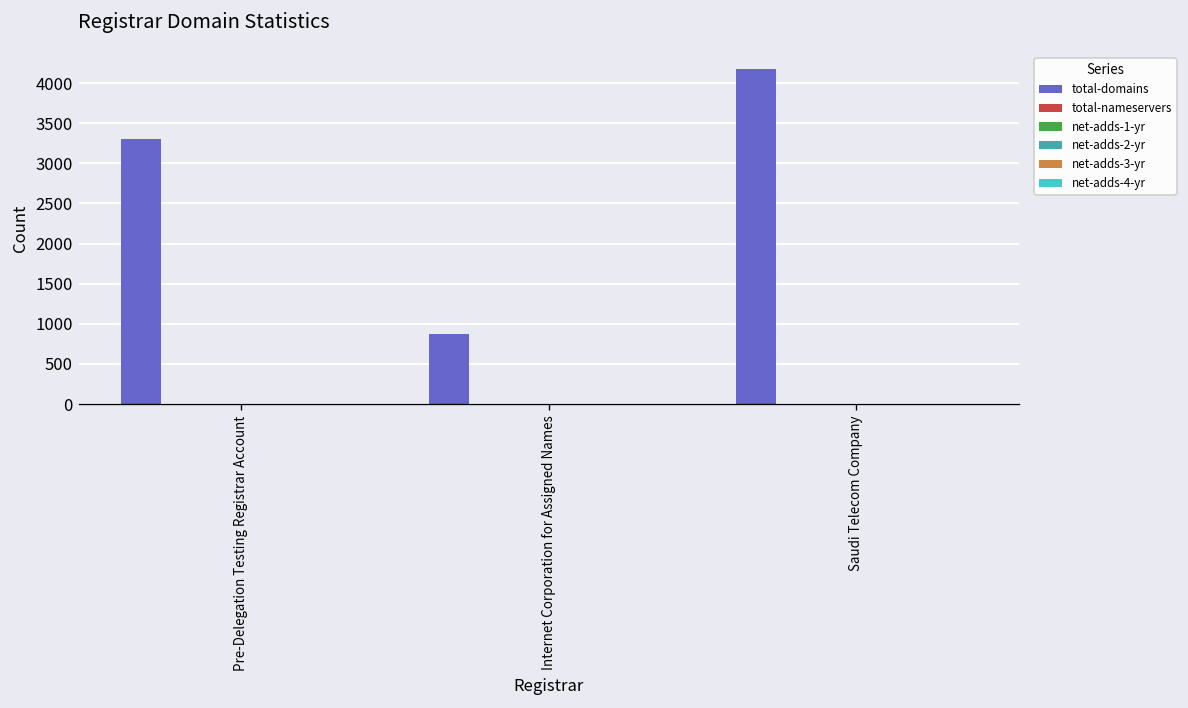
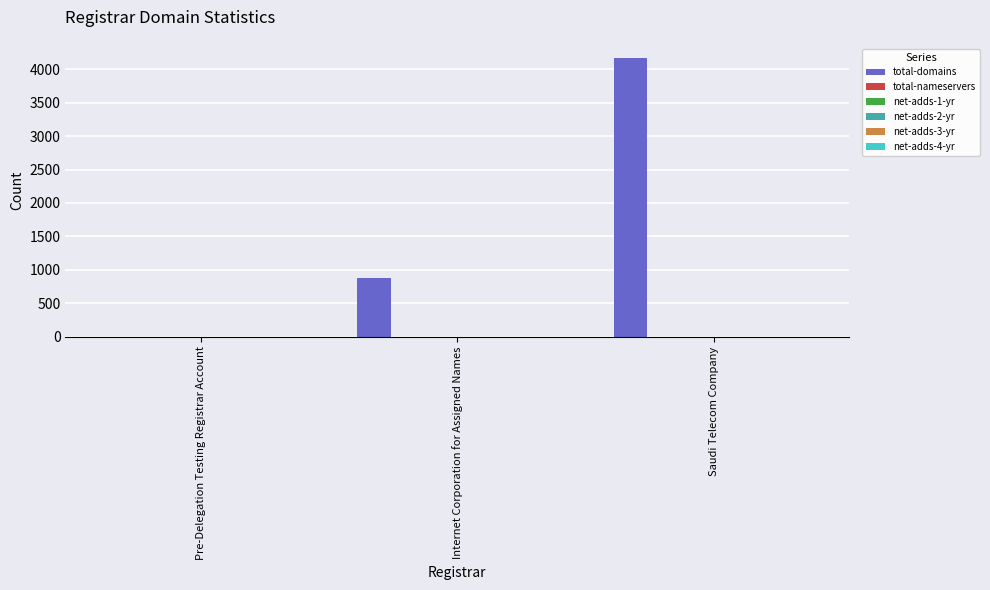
  {
    "total-domains": {
-     "Pre-Delegation Testing Registrar Account": 3300,
+     "Pre-Delegation Testing Registrar Account": 0,
      "Internet Corporation for Assigned Names": 900,
      "Saudi Telecom Company": 4200
    },
    "total-nameservers": {
      "Pre-Delegation Testing Registrar Account": 0,
      "Internet Corporation for Assigned Names": 0,
      "Saudi Telecom Company": 0
    },
    "net-adds-1-yr": {
      "Pre-Delegation Testing Registrar Account": 0,
      "Internet Corporation for Assigned Names": 0,
      "Saudi Telecom Company": 0
    },
    "net-adds-3-yr": {
      "Pre-Delegation Testing Registrar Account": 0,
      "Internet Corporation for Assigned Names": 0,
      "Saudi Telecom Company": 0
    }
  }
